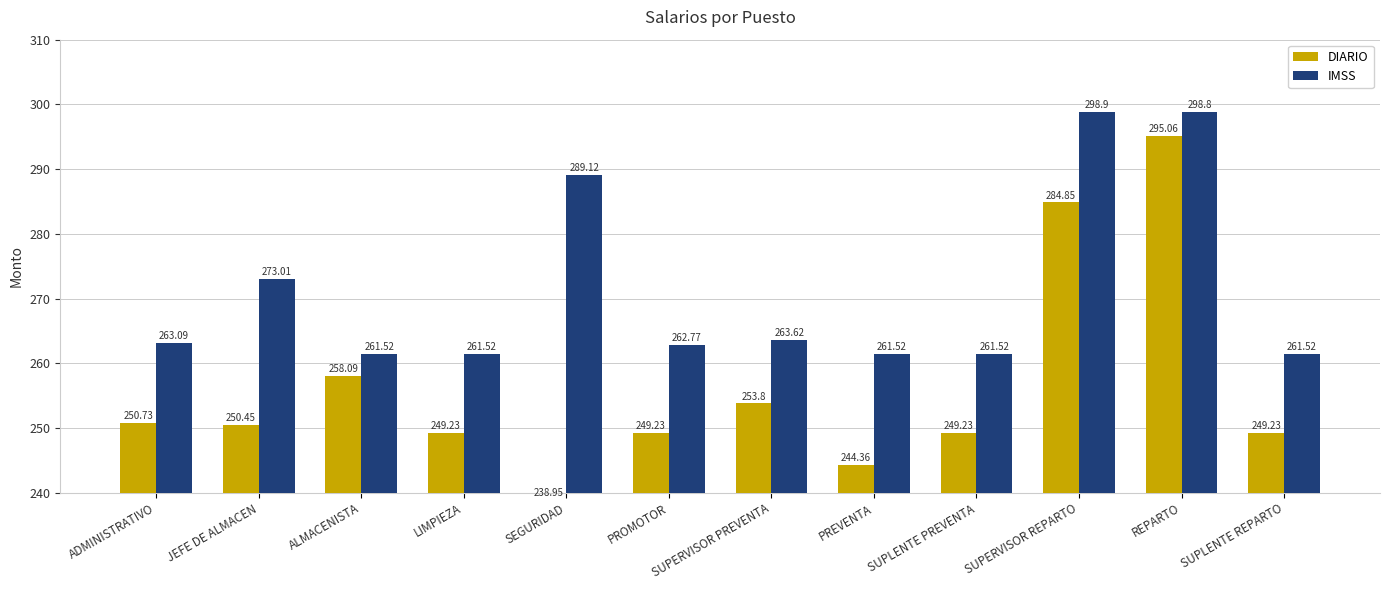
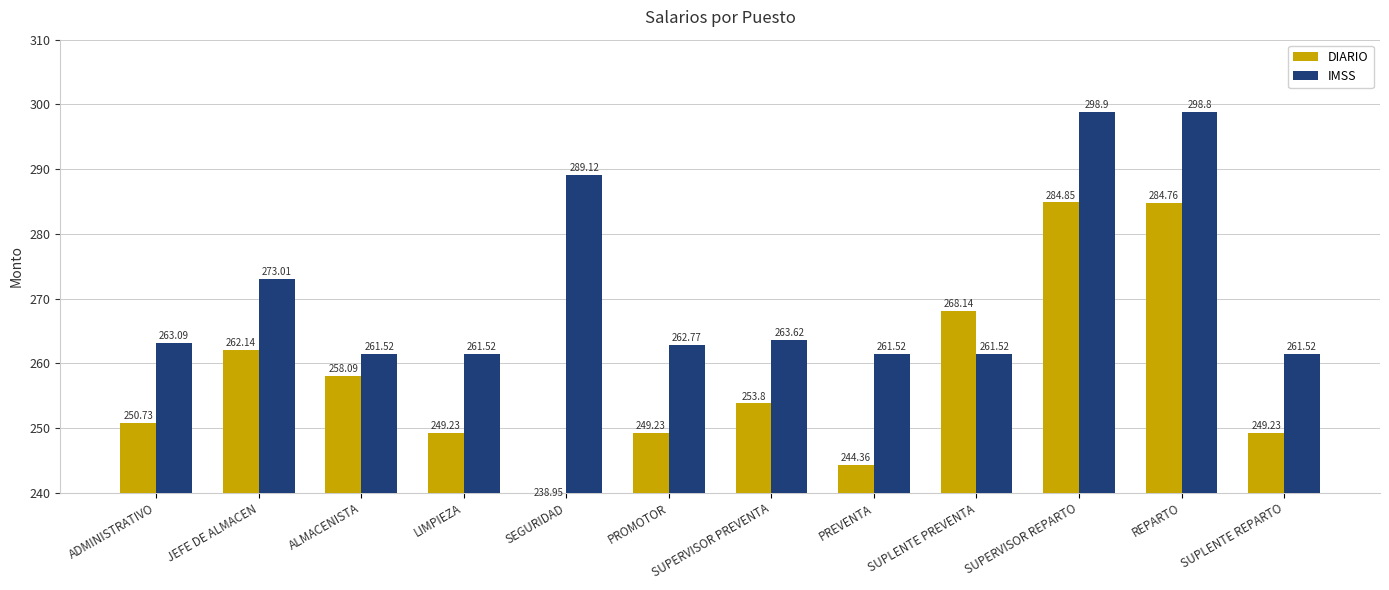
  {
    "DIARIO": {
      "ADMINISTRATIVO": 250.73,
-     "JEFE DE ALMACEN": 250.45,
+     "JEFE DE ALMACEN": 262.14,
      "ALMACENISTA": 258.09,
      "LIMPIEZA": 249.23,
      "PROMOTOR": 249.23,
      "SUPERVISOR PREVENTA": 253.8,
      "PREVENTA": 244.36,
-     "SUPLENTE PREVENTA": 249.23,
+     "SUPLENTE PREVENTA": 268.14,
      "SUPERVISOR REPARTO": 284.85,
-     "REPARTO": 295.06,
+     "REPARTO": 284.76,
      "SUPLENTE REPARTO": 249.23
    },
    "IMSS": {
      "ADMINISTRATIVO": 263.09,
      "JEFE DE ALMACEN": 273.01,
      "ALMACENISTA": 261.52,
      "LIMPIEZA": 261.52,
      "SEGURIDAD": 289.12,
      "PROMOTOR": 262.77,
      "SUPERVISOR PREVENTA": 263.62,
      "PREVENTA": 261.52,
      "SUPLENTE PREVENTA": 261.52,
      "SUPERVISOR REPARTO": 298.9,
      "REPARTO": 298.8,
      "SUPLENTE REPARTO": 261.52
    }
  }
